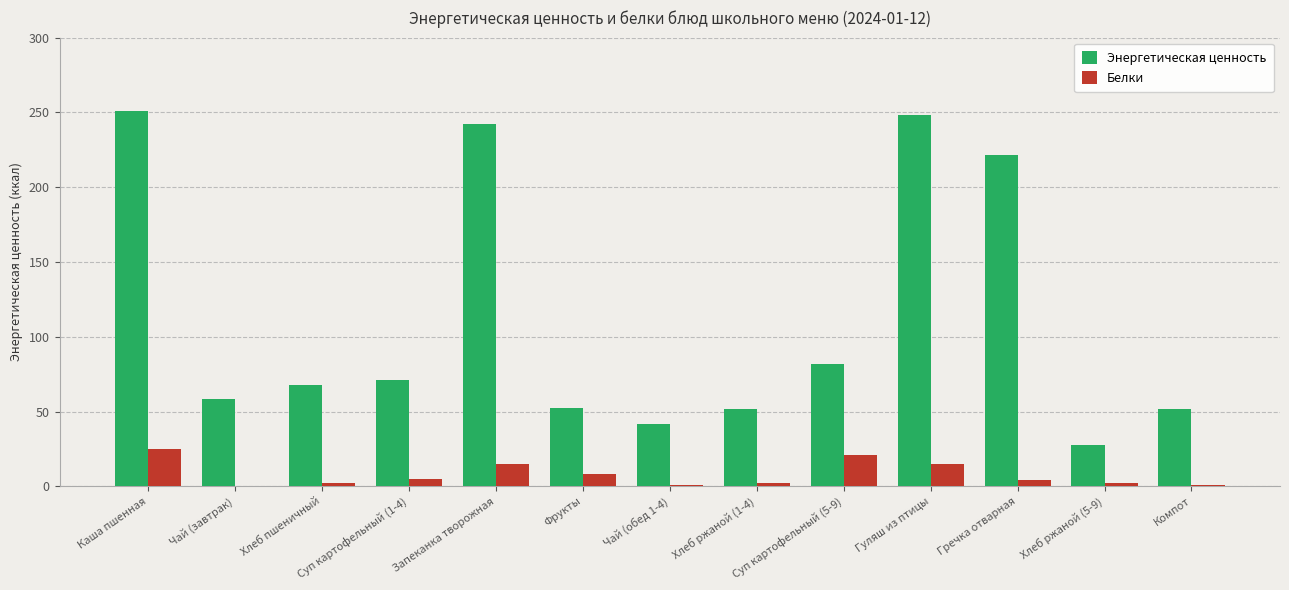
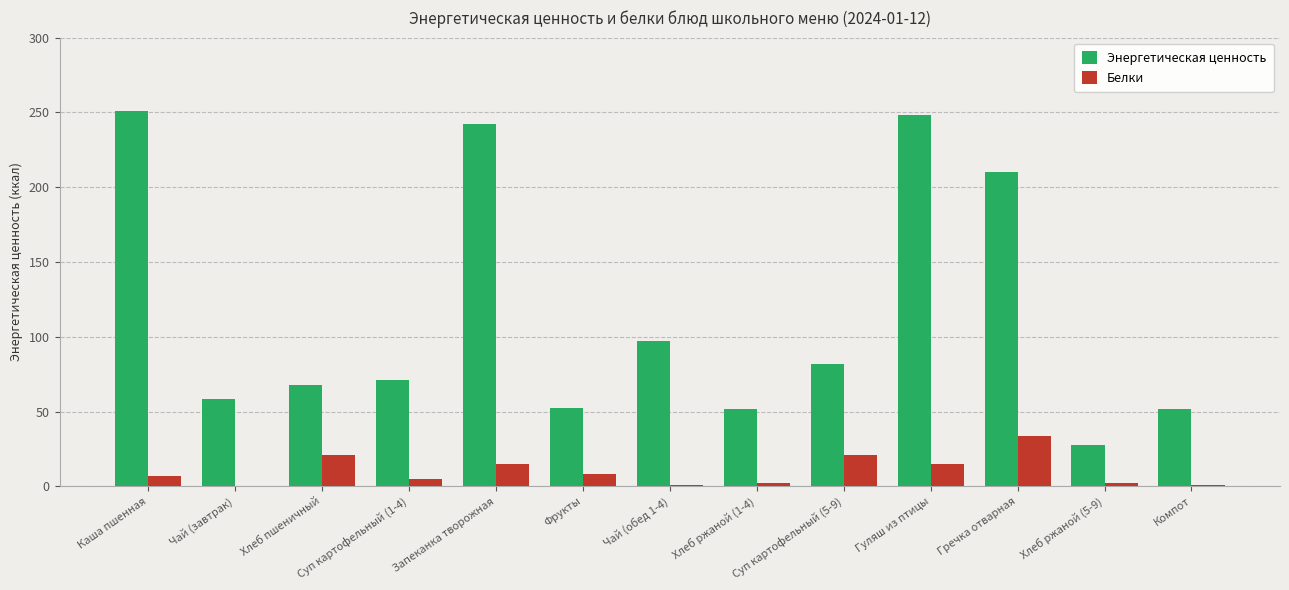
  {
    "Энергетическая ценность": {
      "Каша пшенная": 251,
      "Чай (завтрак)": 58,
      "Хлеб пшеничный": 68,
      "Суп картофельный (1-4)": 71,
      "Запеканка творожная": 243,
      "Фрукты": 52,
-     "Чай (обед 1-4)": 42,
+     "Чай (обед 1-4)": 98,
      "Хлеб ржаной (1-4)": 52,
      "Суп картофельный (5-9)": 82,
      "Гуляш из птицы": 249,
-     "Гречка отварная": 222,
+     "Гречка отварная": 210,
      "Хлеб ржаной (5-9)": 28,
      "Компот": 52
    },
    "Белки": {
-     "Каша пшенная": 25,
+     "Каша пшенная": 7,
      "Чай (завтрак)": 0,
-     "Хлеб пшеничный": 2,
+     "Хлеб пшеничный": 21,
      "Суп картофельный (1-4)": 5,
      "Запеканка творожная": 15,
      "Фрукты": 8,
      "Хлеб ржаной (1-4)": 2,
      "Суп картофельный (5-9)": 21,
      "Гуляш из птицы": 15,
-     "Гречка отварная": 4,
+     "Гречка отварная": 34,
      "Хлеб ржаной (5-9)": 2
    }
  }
